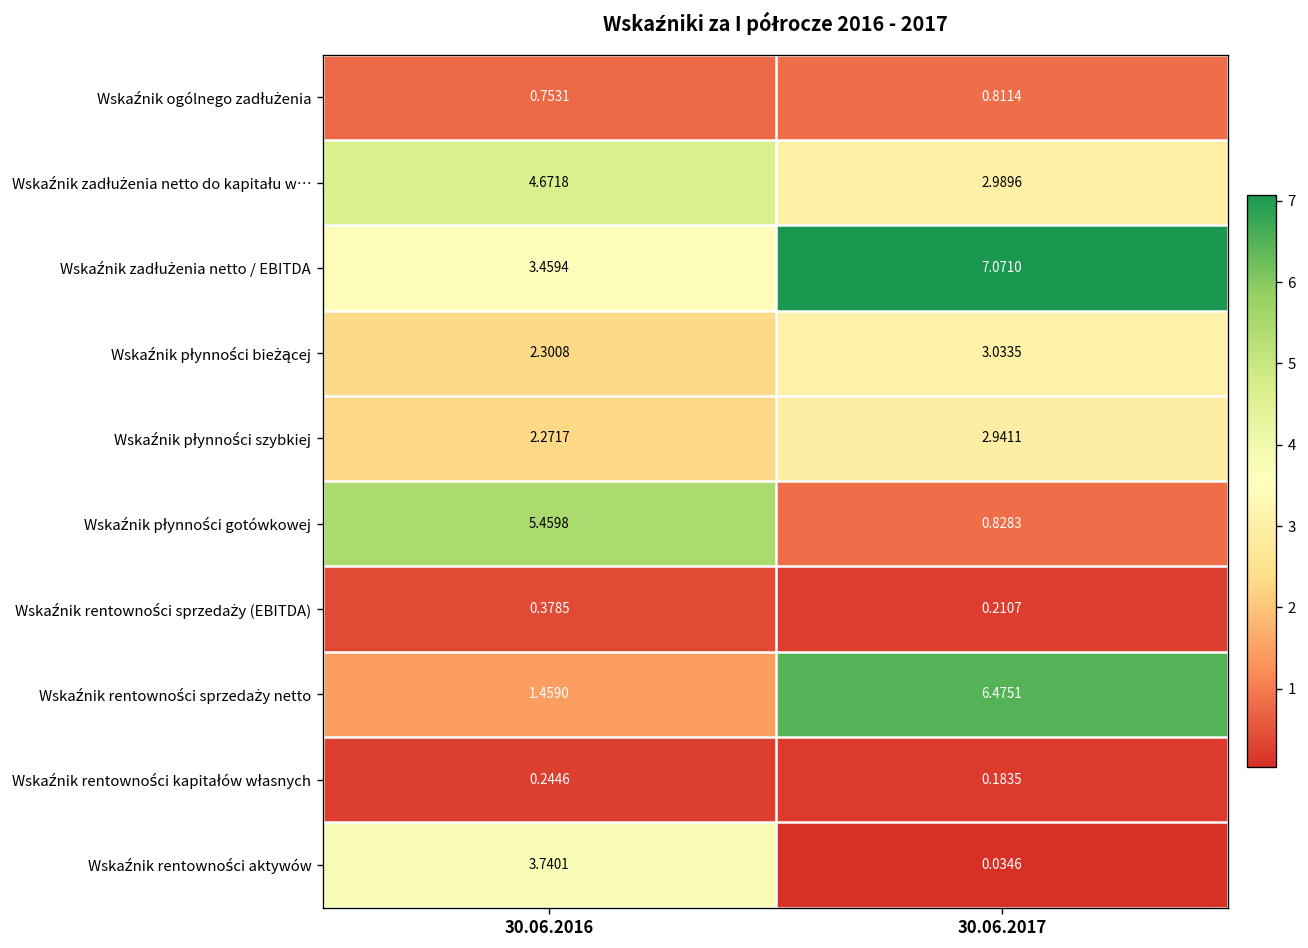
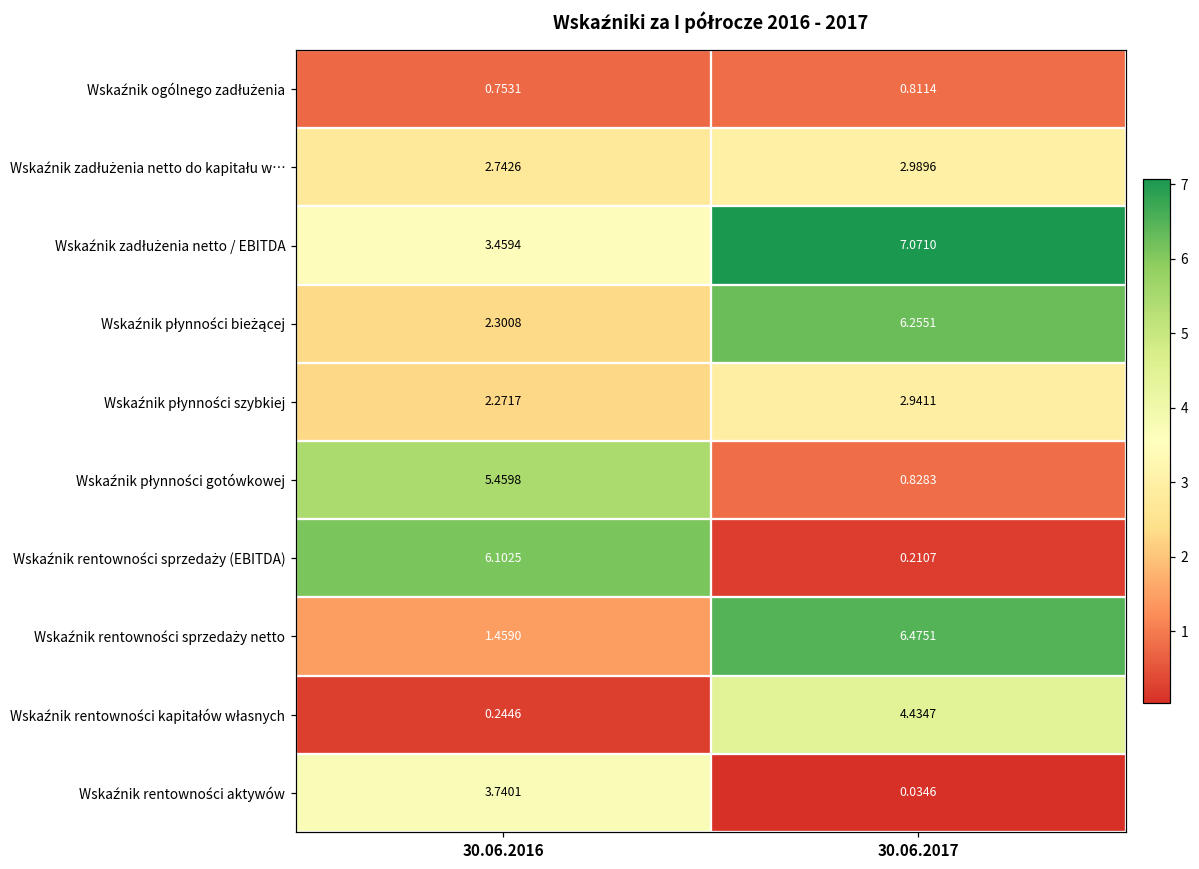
  {
    "Wskaźnik ogólnego zadłużenia": {
      "30.06.2016": 0.7531,
      "30.06.2017": 0.8114
    },
    "Wskaźnik zadłużenia netto do kapitału w…": {
-     "30.06.2016": 4.6718,
+     "30.06.2016": 2.7426,
      "30.06.2017": 2.9896
    },
    "Wskaźnik zadłużenia netto / EBITDA": {
      "30.06.2016": 3.4594,
      "30.06.2017": 7.0710
    },
    "Wskaźnik płynności bieżącej": {
      "30.06.2016": 2.3008,
-     "30.06.2017": 3.0335
+     "30.06.2017": 6.2551
    },
    "Wskaźnik płynności szybkiej": {
      "30.06.2016": 2.2717,
      "30.06.2017": 2.9411
    },
    "Wskaźnik płynności gotówkowej": {
      "30.06.2016": 5.4598,
      "30.06.2017": 0.8283
    },
    "Wskaźnik rentowności sprzedaży (EBITDA)": {
-     "30.06.2016": 0.3785,
+     "30.06.2016": 6.1025,
      "30.06.2017": 0.2107
    },
    "Wskaźnik rentowności sprzedaży netto": {
      "30.06.2016": 1.4590,
      "30.06.2017": 6.4751
    },
    "Wskaźnik rentowności kapitałów własnych": {
      "30.06.2016": 0.2446,
-     "30.06.2017": 0.1835
+     "30.06.2017": 4.4347
    },
    "Wskaźnik rentowności aktywów": {
      "30.06.2016": 3.7401,
      "30.06.2017": 0.0346
    }
  }
